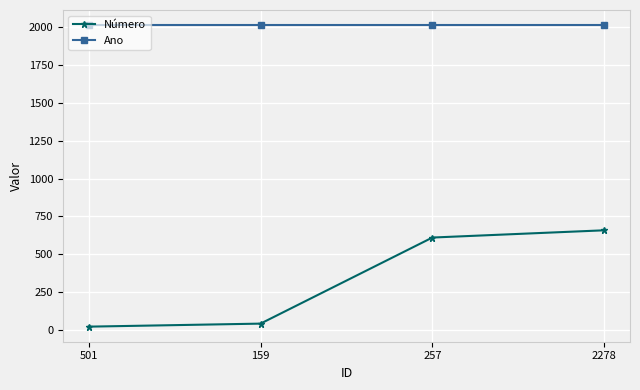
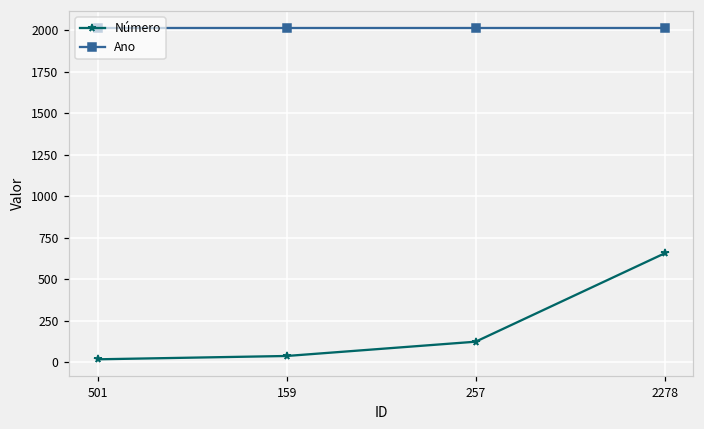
  {
    "Número": {
      "501": 20,
      "159": 40,
-     "257": 610,
+     "257": 130,
      "2278": 660
    },
    "Ano": {
      "159": 2020,
      "257": 2020,
      "2278": 2020
    }
  }
